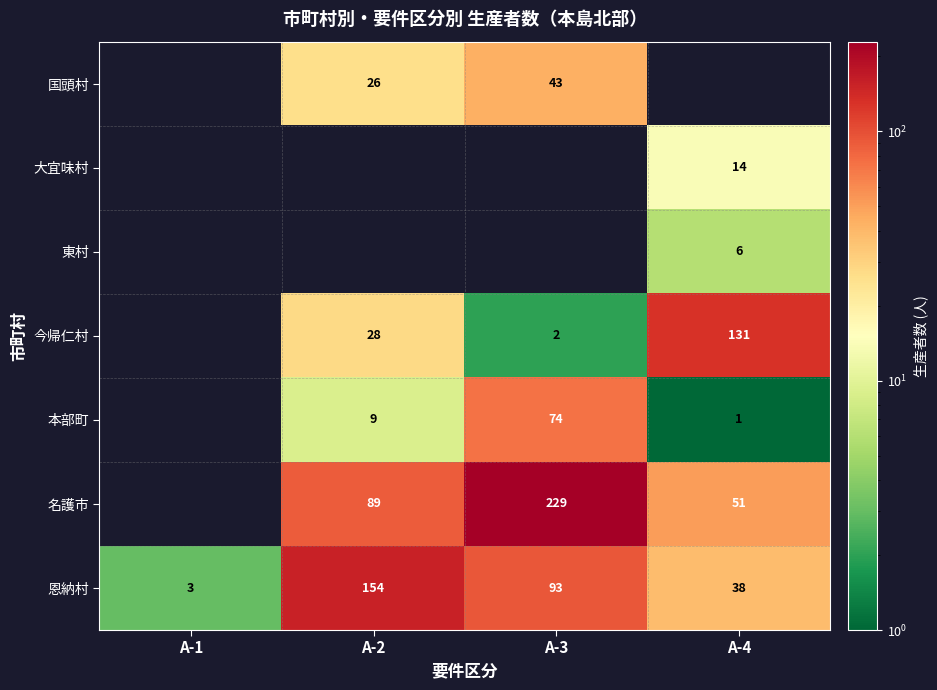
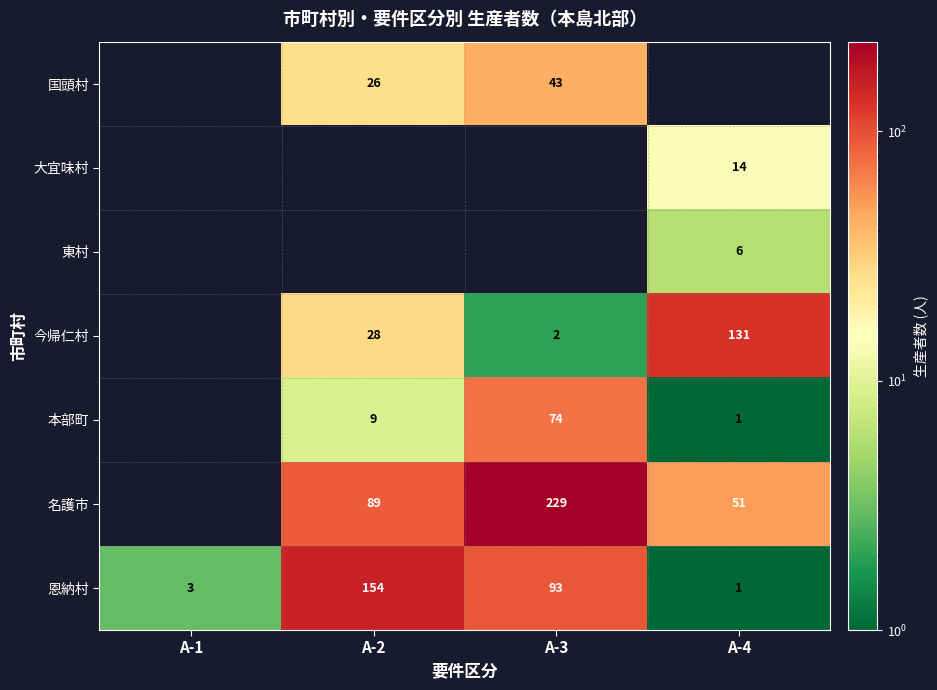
  {
    "国頭村": {
      "A-2": 26,
      "A-3": 43
    },
    "大宜味村": {
      "A-4": 14
    },
    "東村": {
      "A-4": 6
    },
    "今帰仁村": {
      "A-2": 28,
      "A-3": 2,
      "A-4": 131
    },
    "本部町": {
      "A-2": 9,
      "A-3": 74,
      "A-4": 1
    },
    "名護市": {
      "A-2": 89,
      "A-3": 229,
      "A-4": 51
    },
    "恩納村": {
      "A-1": 3,
      "A-2": 154,
      "A-3": 93,
-     "A-4": 38
+     "A-4": 1
    }
  }
